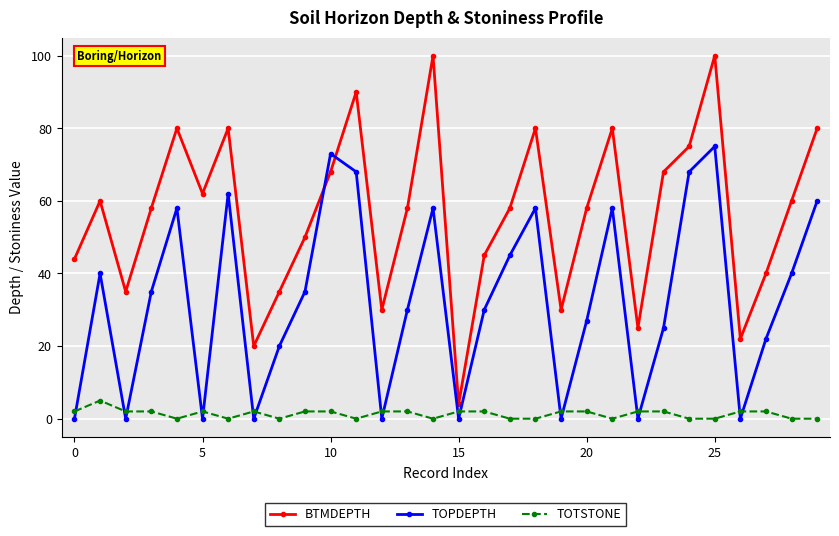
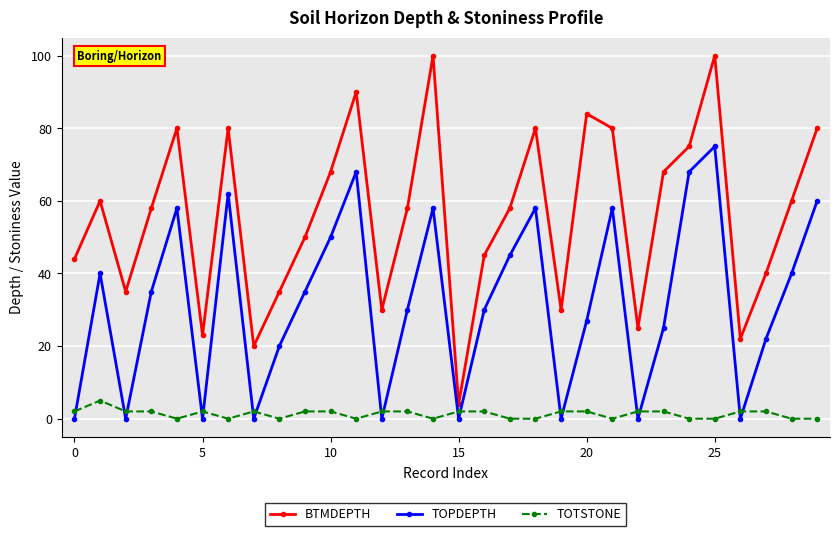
  {
    "BTMDEPTH": {
      "0": 44,
-     "5": 62,
+     "5": 23,
      "10": 68,
      "15": 4,
-     "20": 58,
+     "20": 84,
      "25": 100
    },
    "TOPDEPTH": {
      "0": 0,
      "5": 0,
-     "10": 73,
+     "10": 50,
      "15": 0,
      "20": 27,
      "25": 75
    },
    "TOTSTONE": {
      "0": 2,
      "5": 2,
      "10": 2,
      "15": 2,
      "20": 2,
      "25": 0
    }
  }
